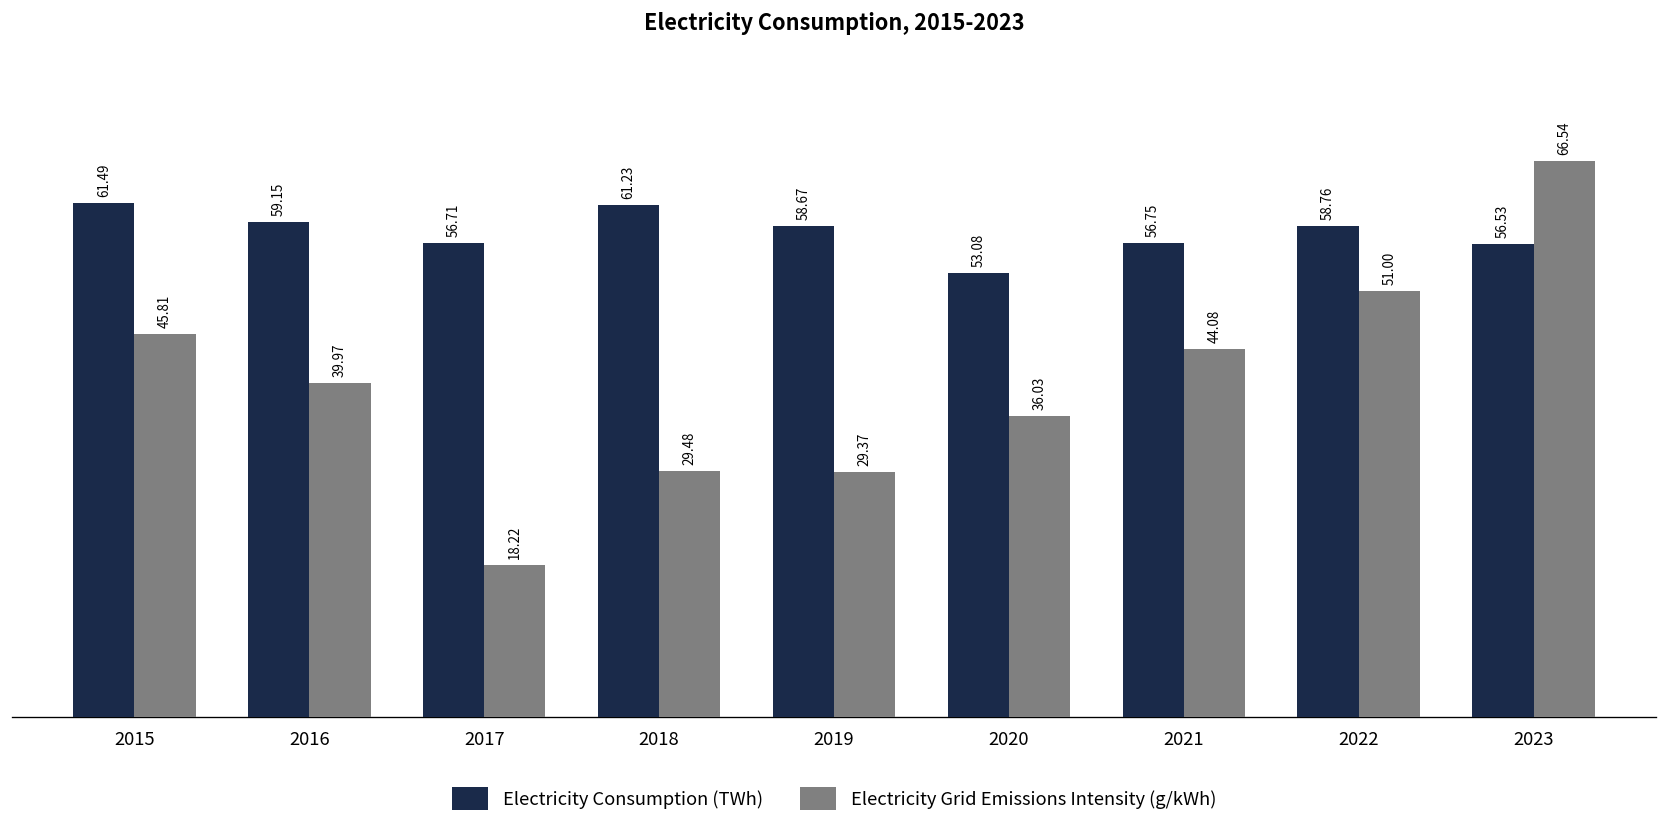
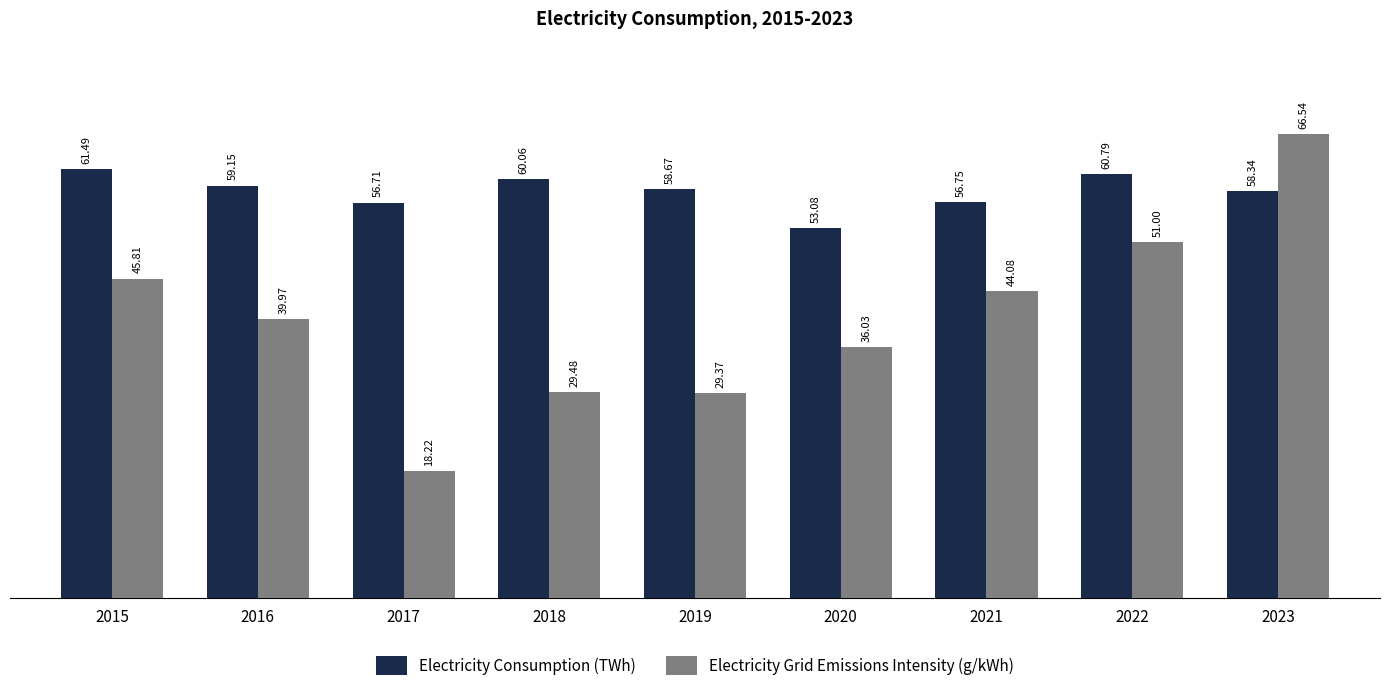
  {
    "Electricity Consumption (TWh)": {
      "2015": 61.49,
      "2016": 59.15,
      "2017": 56.71,
-     "2018": 61.23,
+     "2018": 60.06,
      "2019": 58.67,
      "2020": 53.08,
      "2021": 56.75,
-     "2022": 58.76,
-     "2023": 56.53
+     "2022": 60.79,
+     "2023": 58.34
    },
    "Electricity Grid Emissions Intensity (g/kWh)": {
      "2015": 45.81,
      "2016": 39.97,
      "2017": 18.22,
      "2018": 29.48,
      "2019": 29.37,
      "2020": 36.03,
      "2021": 44.08,
      "2022": 51.00,
      "2023": 66.54
    }
  }
